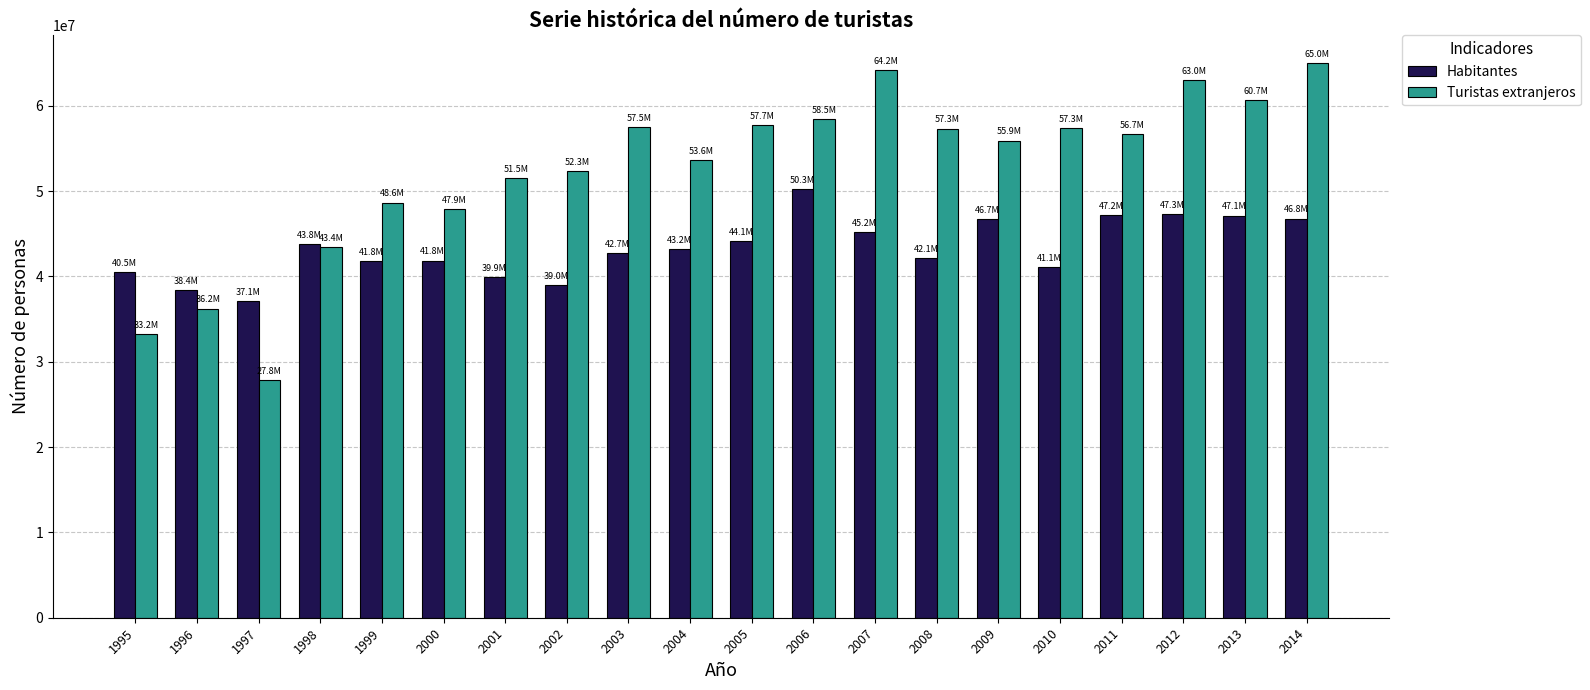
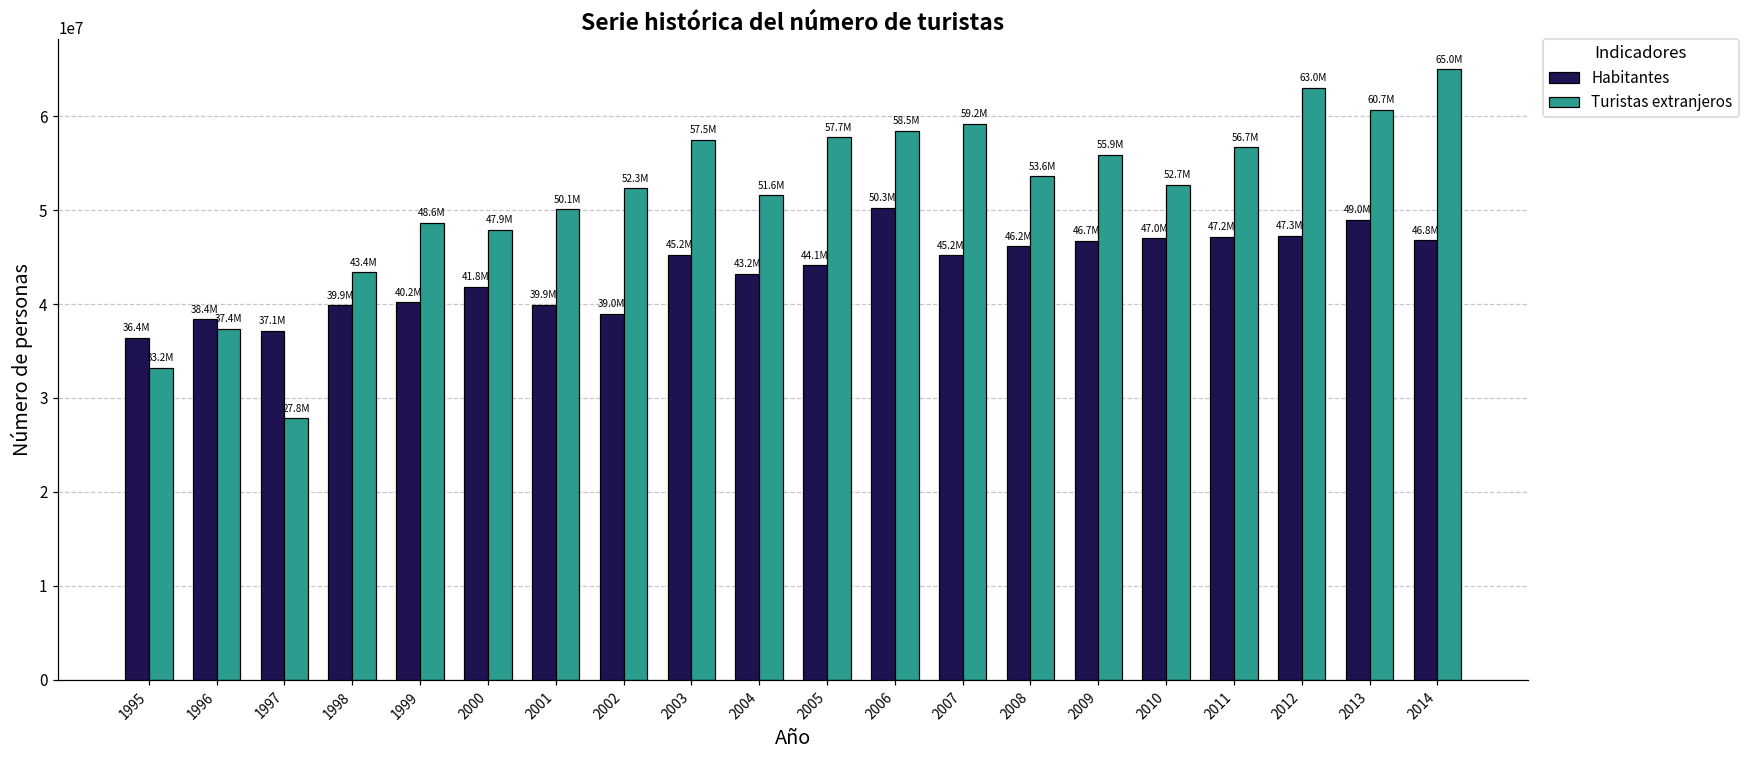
  {
    "Habitantes": {
-     "1995": "40.5M",
+     "1995": "36.4M",
      "1996": "38.4M",
      "1997": "37.1M",
-     "1998": "43.8M",
-     "1999": "41.8M",
+     "1998": "39.9M",
+     "1999": "40.2M",
      "2000": "41.8M",
      "2001": "39.9M",
      "2002": "39.0M",
-     "2003": "42.7M",
+     "2003": "45.2M",
      "2004": "43.2M",
      "2005": "44.1M",
      "2006": "50.3M",
      "2007": "45.2M",
-     "2008": "42.1M",
+     "2008": "46.2M",
      "2009": "46.7M",
-     "2010": "41.1M",
+     "2010": "47.0M",
      "2011": "47.2M",
      "2012": "47.3M",
-     "2013": "47.1M",
+     "2013": "49.0M",
      "2014": "46.8M"
    },
    "Turistas extranjeros": {
      "1995": "33.2M",
-     "1996": "36.2M",
+     "1996": "37.4M",
      "1997": "27.8M",
      "1998": "43.4M",
      "1999": "48.6M",
      "2000": "47.9M",
-     "2001": "51.5M",
+     "2001": "50.1M",
      "2002": "52.3M",
      "2003": "57.5M",
-     "2004": "53.6M",
+     "2004": "51.6M",
      "2005": "57.7M",
      "2006": "58.5M",
-     "2007": "64.2M",
-     "2008": "57.3M",
+     "2007": "59.2M",
+     "2008": "53.6M",
      "2009": "55.9M",
-     "2010": "57.3M",
+     "2010": "52.7M",
      "2011": "56.7M",
      "2012": "63.0M",
      "2013": "60.7M",
      "2014": "65.0M"
    }
  }
